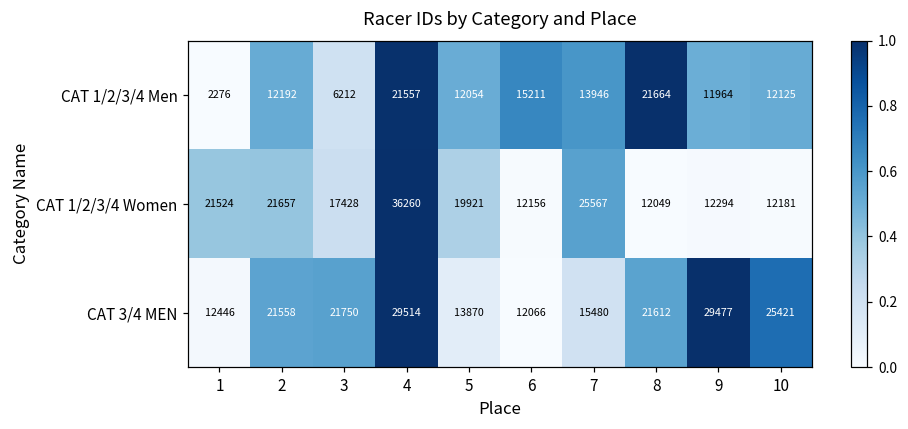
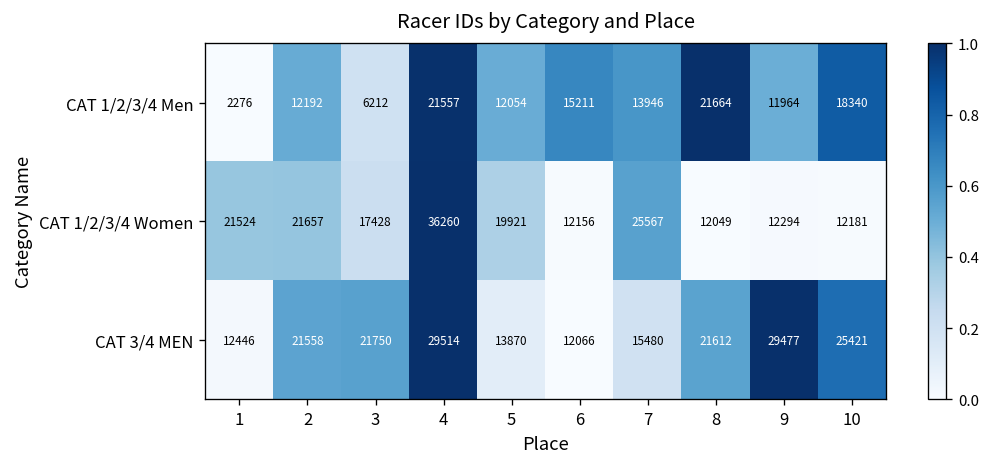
  {
    "CAT 1/2/3/4 Men": {
      "1": 2276,
      "2": 12192,
      "3": 6212,
      "4": 21557,
      "5": 12054,
      "6": 15211,
      "7": 13946,
      "8": 21664,
      "9": 11964,
-     "10": 12125
+     "10": 18340
    },
    "CAT 1/2/3/4 Women": {
      "1": 21524,
      "2": 21657,
      "3": 17428,
      "4": 36260,
      "5": 19921,
      "6": 12156,
      "7": 25567,
      "8": 12049,
      "9": 12294,
      "10": 12181
    },
    "CAT 3/4 MEN": {
      "1": 12446,
      "2": 21558,
      "3": 21750,
      "4": 29514,
      "5": 13870,
      "6": 12066,
      "7": 15480,
      "8": 21612,
      "9": 29477,
      "10": 25421
    }
  }
